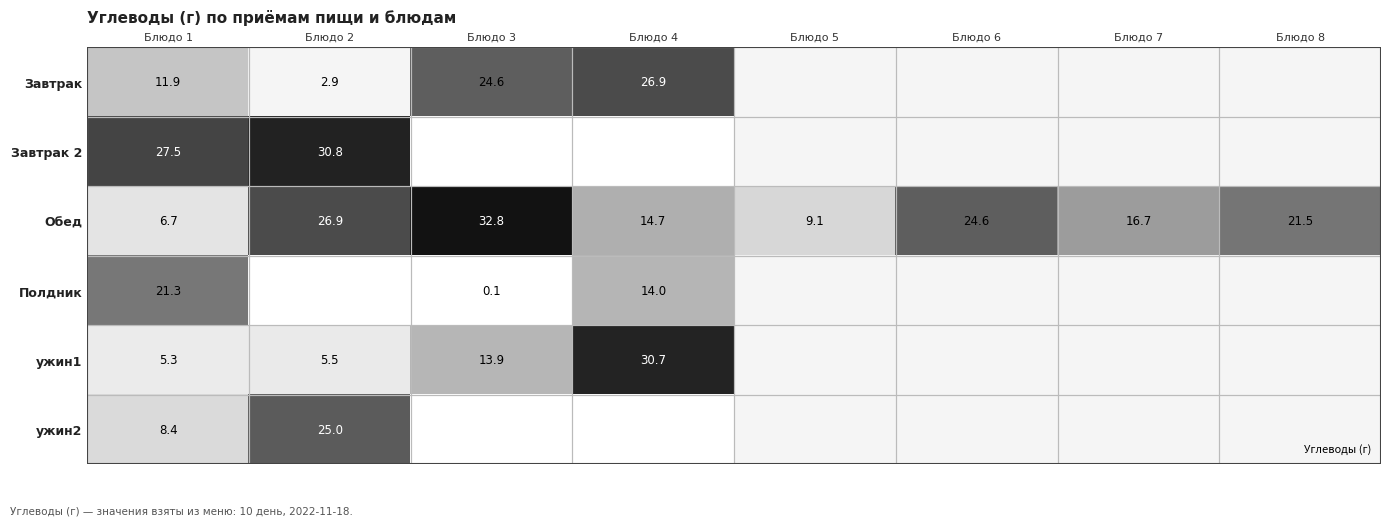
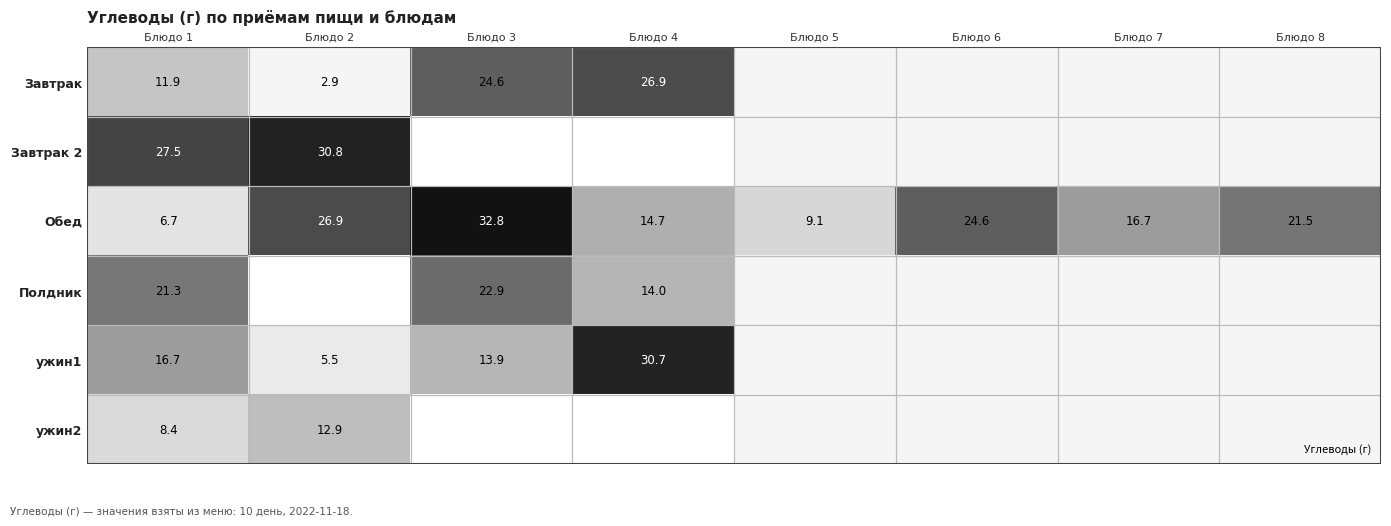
  {
    "Завтрак": {
      "Блюдо 1": 11.9,
      "Блюдо 2": 2.9,
      "Блюдо 3": 24.6,
      "Блюдо 4": 26.9
    },
    "Завтрак 2": {
      "Блюдо 1": 27.5,
      "Блюдо 2": 30.8
    },
    "Обед": {
      "Блюдо 1": 6.7,
      "Блюдо 2": 26.9,
      "Блюдо 3": 32.8,
      "Блюдо 4": 14.7,
      "Блюдо 5": 9.1,
      "Блюдо 6": 24.6,
      "Блюдо 7": 16.7,
      "Блюдо 8": 21.5
    },
    "Полдник": {
      "Блюдо 1": 21.3,
-     "Блюдо 3": 0.1,
+     "Блюдо 3": 22.9,
      "Блюдо 4": 14.0
    },
    "ужин1": {
-     "Блюдо 1": 5.3,
+     "Блюдо 1": 16.7,
      "Блюдо 2": 5.5,
      "Блюдо 3": 13.9,
      "Блюдо 4": 30.7
    },
    "ужин2": {
      "Блюдо 1": 8.4,
-     "Блюдо 2": 25.0
+     "Блюдо 2": 12.9
    }
  }
